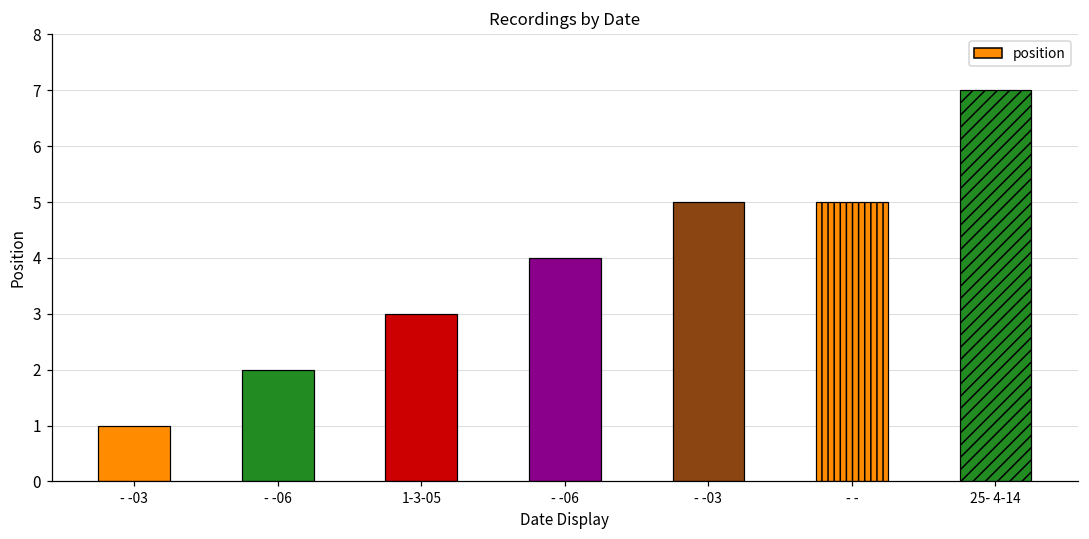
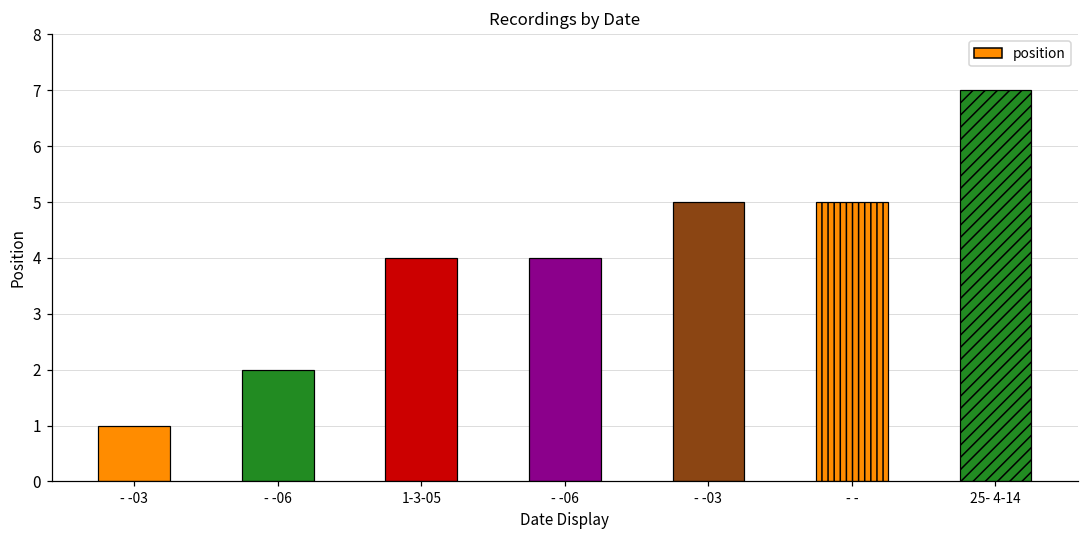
  {
-   "1-3-05": 3,
+   "1-3-05": 4,
    "- -": 5,
    "25- 4-14": 7
  }
